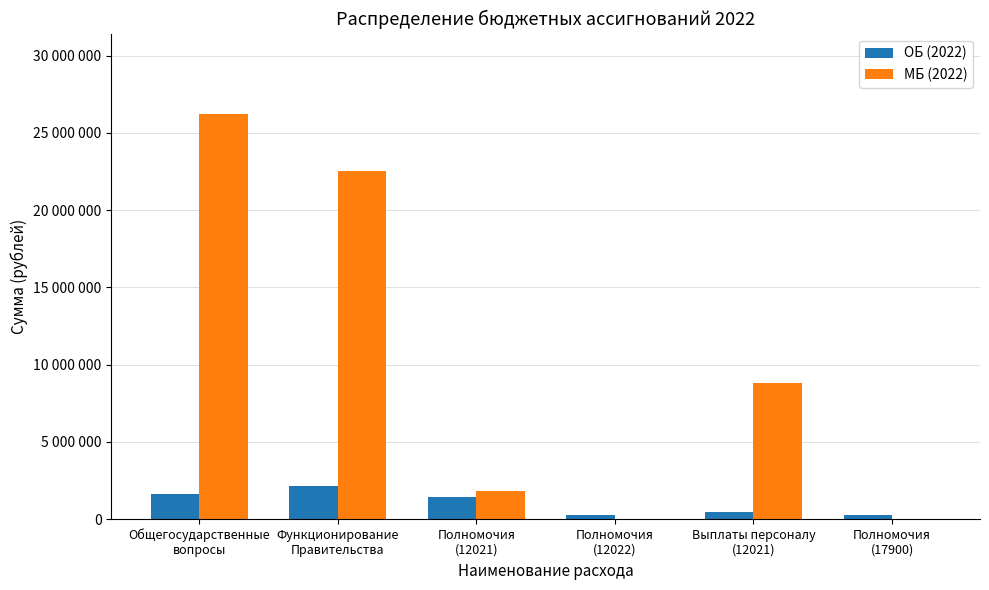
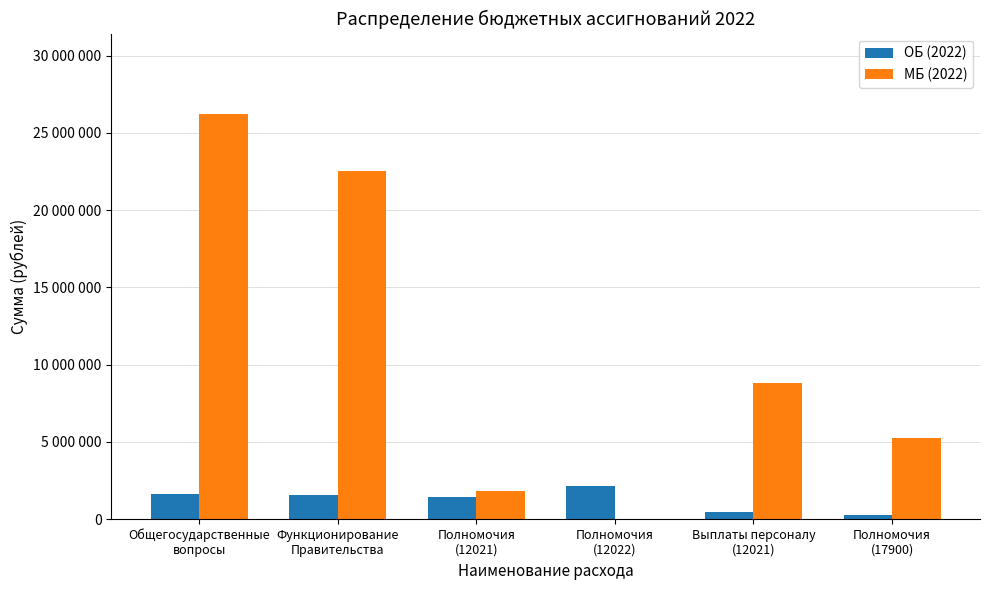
  {
    "ОБ (2022)": {
      "Общегосударственные вопросы": 1600000,
-     "Функционирование Правительства": 2200000,
+     "Функционирование Правительства": 1600000,
      "Полномочия (12021)": 1400000,
-     "Полномочия (12022)": 300000,
+     "Полномочия (12022)": 2100000,
      "Выплаты персоналу (12021)": 400000,
      "Полномочия (17900)": 300000
    },
    "МБ (2022)": {
      "Общегосударственные вопросы": 26200000,
      "Функционирование Правительства": 22600000,
      "Полномочия (12021)": 1800000,
      "Полномочия (12022)": 0,
      "Выплаты персоналу (12021)": 8800000,
-     "Полномочия (17900)": 0
+     "Полномочия (17900)": 5200000
    }
  }
